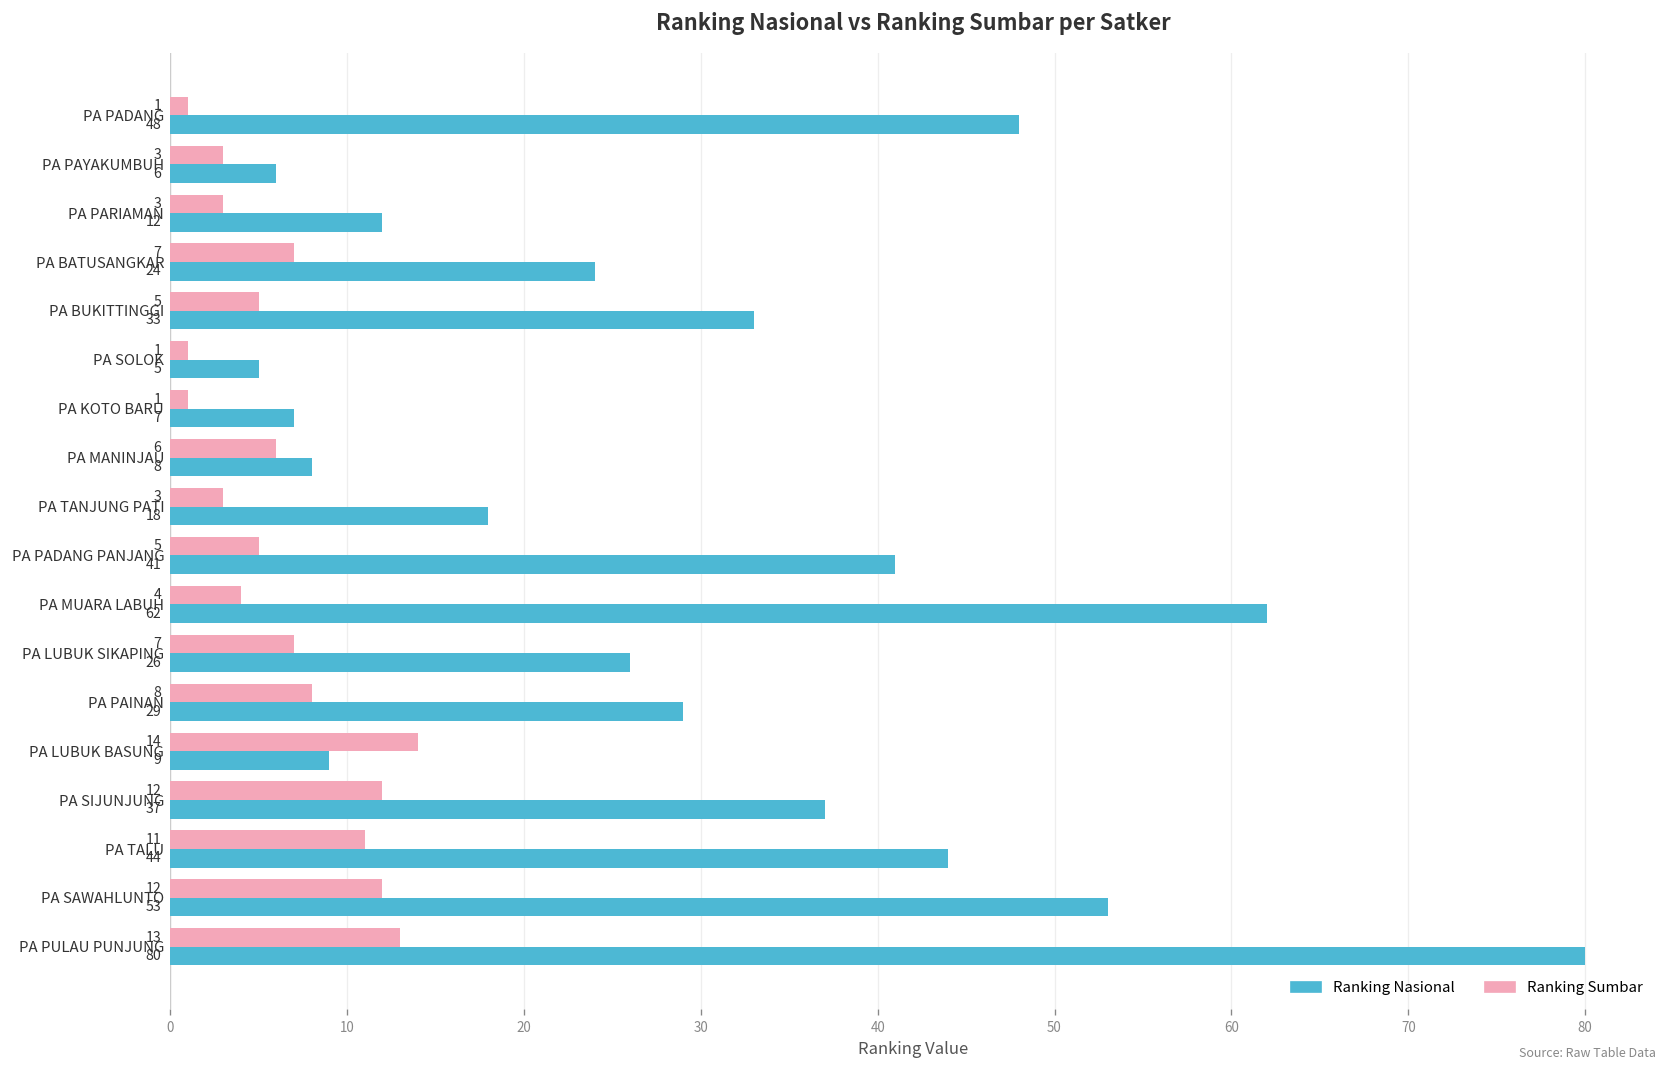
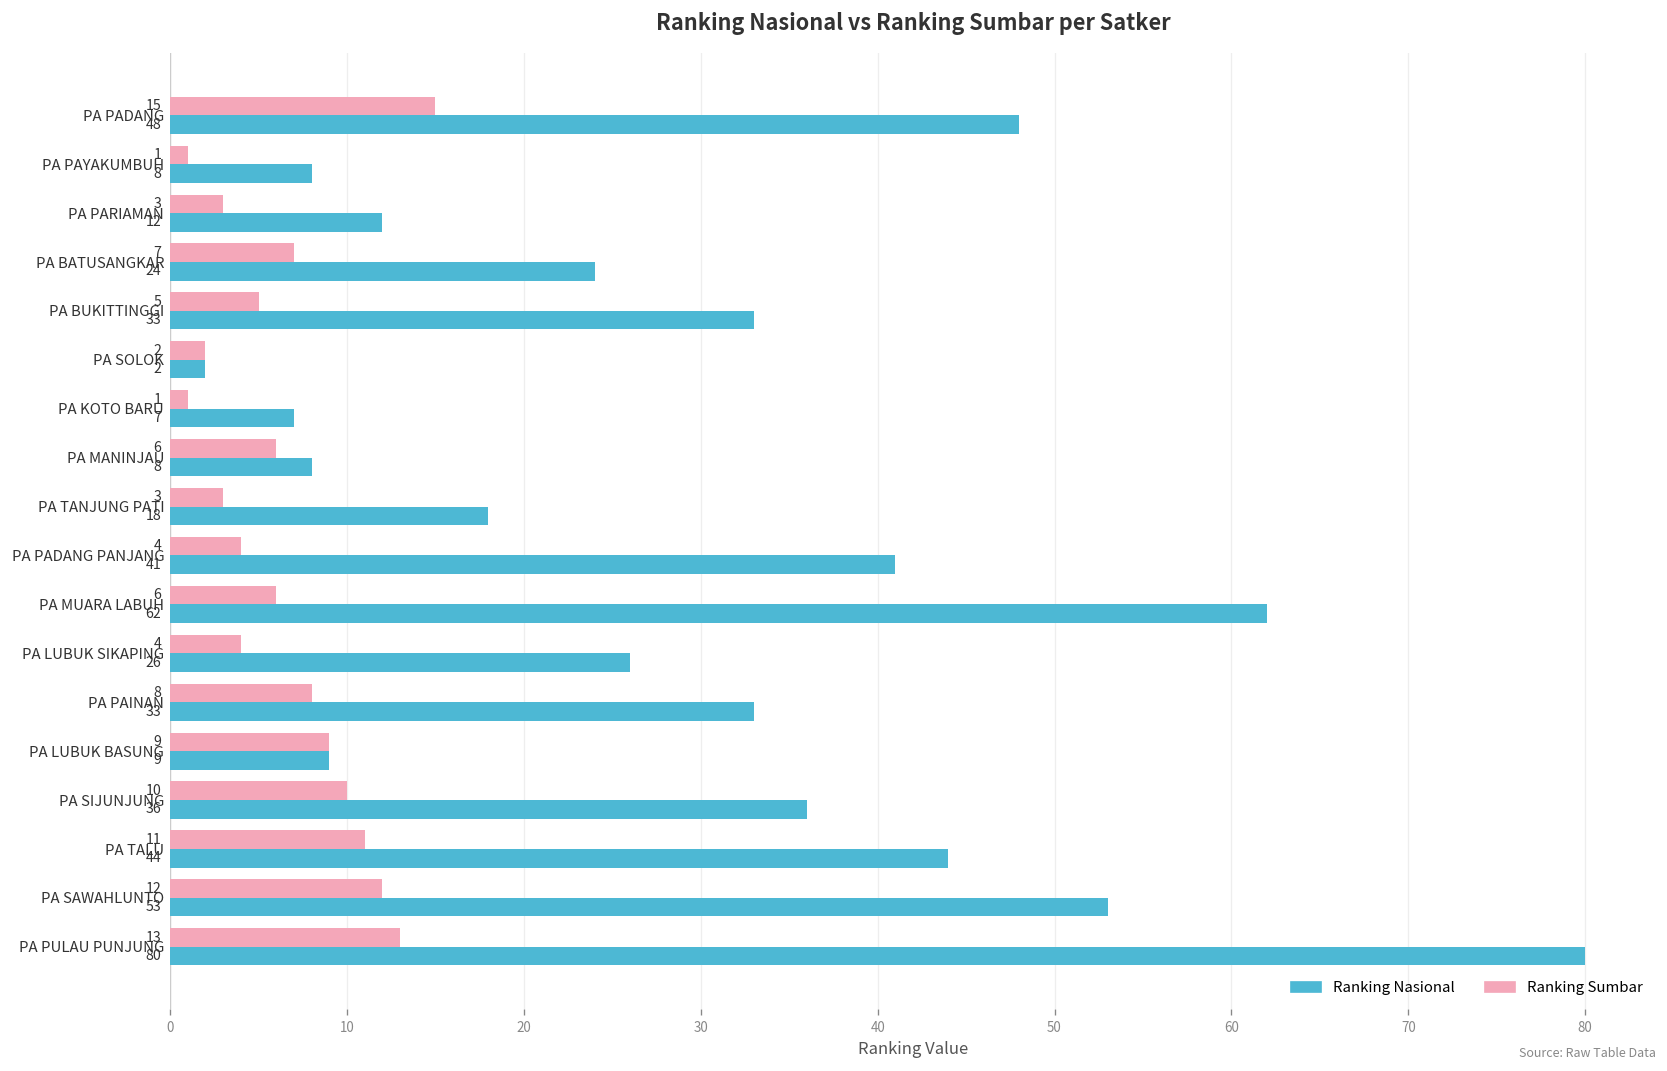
  {
    "Ranking Nasional": {
-     "PA PAYAKUMBUH": 6,
-     "PA SOLOK": 5,
-     "PA PAINAN": 29,
-     "PA SIJUNJUNG": 37
+     "PA PAYAKUMBUH": 8,
+     "PA SOLOK": 2,
+     "PA PAINAN": 33,
+     "PA SIJUNJUNG": 36
    },
    "Ranking Sumbar": {
-     "PA PADANG": 1,
-     "PA PAYAKUMBUH": 3,
-     "PA SOLOK": 1,
+     "PA PADANG": 15,
+     "PA PAYAKUMBUH": 1,
+     "PA SOLOK": 2,
      "PA KOTO BARU": 1,
-     "PA PADANG PANJANG": 5,
-     "PA MUARA LABUH": 4,
-     "PA LUBUK SIKAPING": 7,
-     "PA LUBUK BASUNG": 14,
-     "PA SIJUNJUNG": 12
+     "PA PADANG PANJANG": 4,
+     "PA MUARA LABUH": 6,
+     "PA LUBUK SIKAPING": 4,
+     "PA LUBUK BASUNG": 9,
+     "PA SIJUNJUNG": 10
    }
  }
